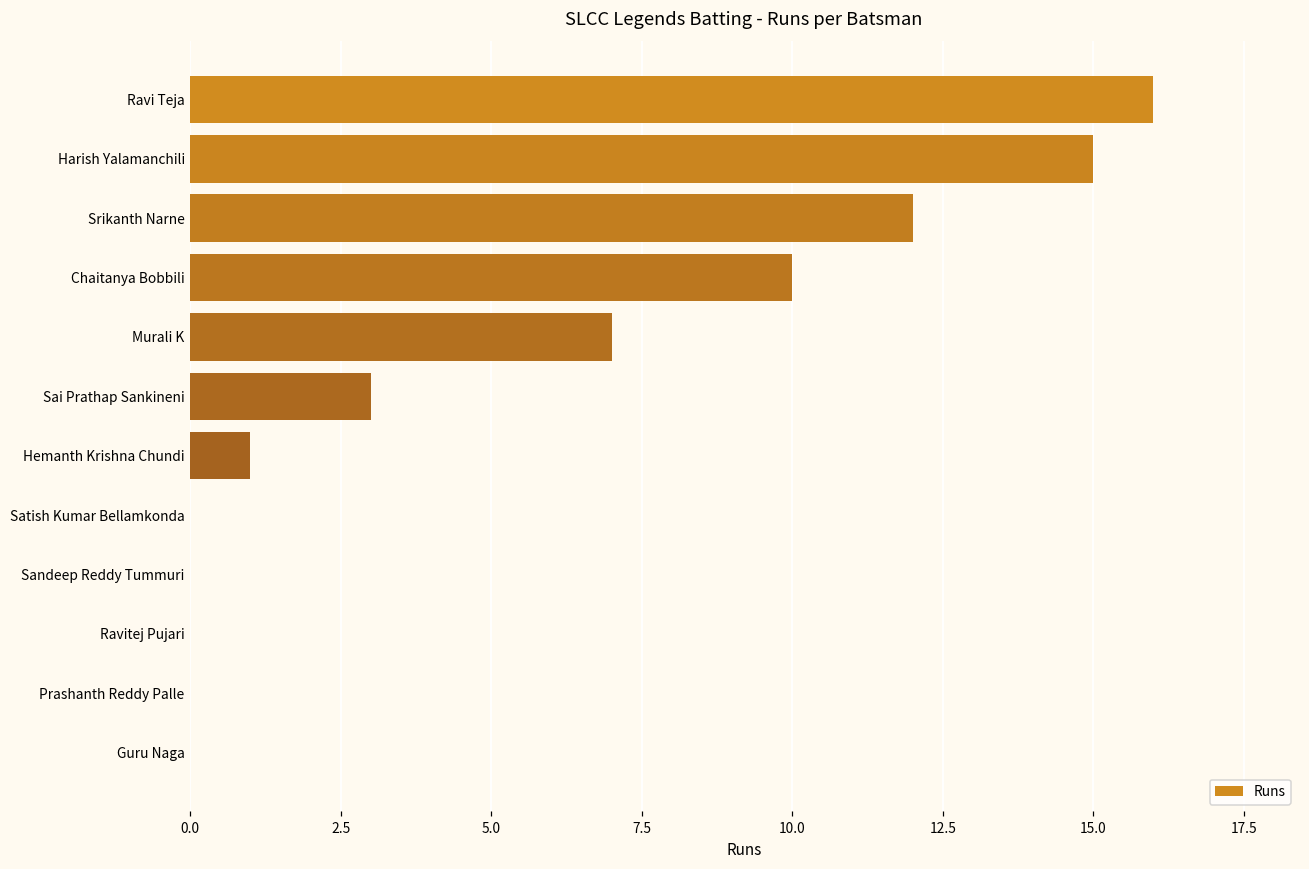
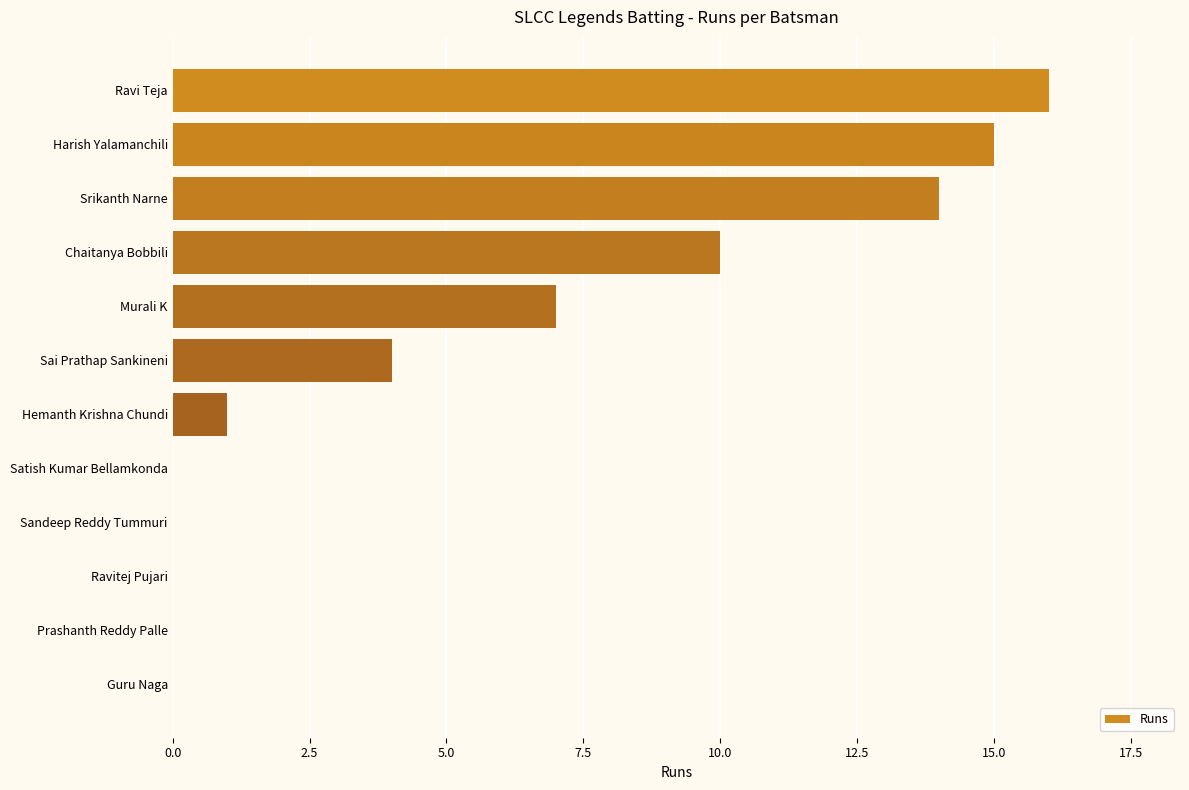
  {
    "Ravi Teja": 16,
    "Harish Yalamanchili": 15,
-   "Srikanth Narne": 12,
+   "Srikanth Narne": 14,
    "Chaitanya Bobbili": 10,
    "Murali K": 7,
-   "Sai Prathap Sankineni": 3,
+   "Sai Prathap Sankineni": 4,
    "Hemanth Krishna Chundi": 1,
    "Satish Kumar Bellamkonda": 0,
    "Sandeep Reddy Tummuri": 0,
    "Ravitej Pujari": 0,
    "Prashanth Reddy Palle": 0,
    "Guru Naga": 0
  }
